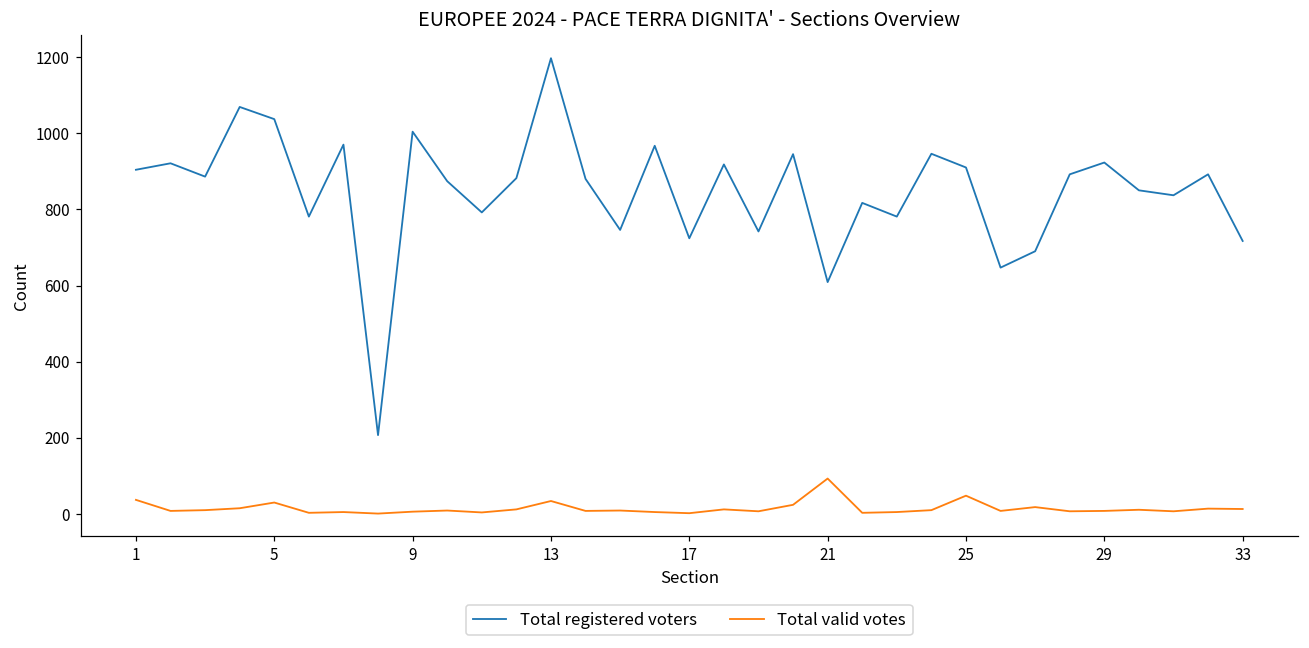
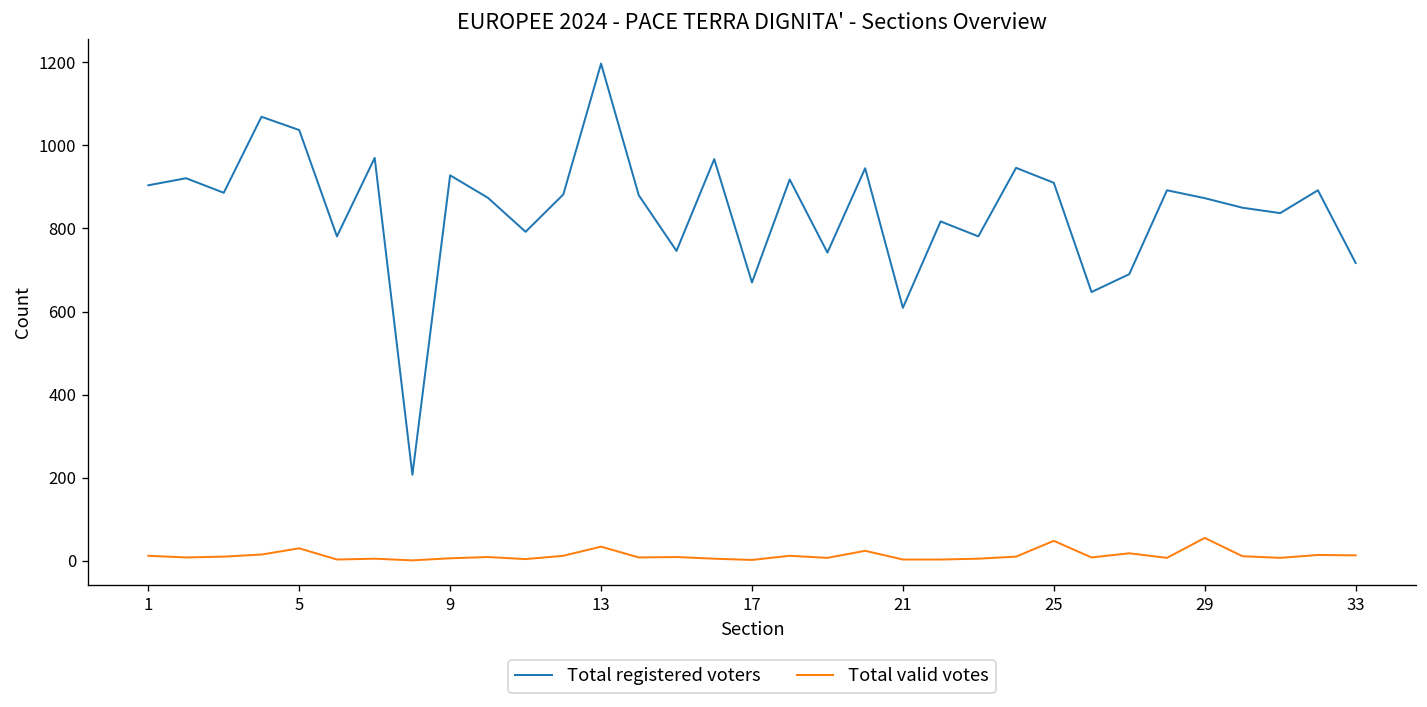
  {
    "Total registered voters": {
      "1": 900,
      "5": 1040,
-     "9": 1000,
+     "9": 930,
      "13": 1200,
-     "17": 720,
+     "17": 670,
      "21": 610,
      "25": 910,
-     "29": 920,
+     "29": 870,
      "33": 720
    },
    "Total valid votes": {
-     "1": 40,
+     "1": 10,
      "5": 30,
      "9": 10,
      "13": 30,
      "17": 0,
-     "21": 90,
+     "21": 0,
      "25": 50,
-     "29": 10,
+     "29": 60,
      "33": 10
    }
  }
